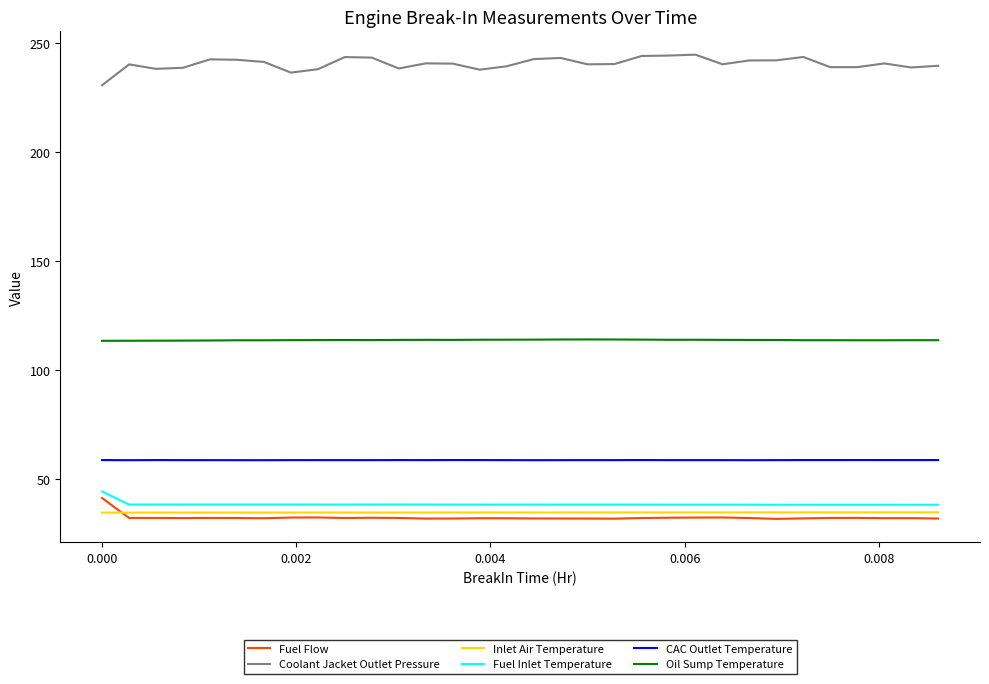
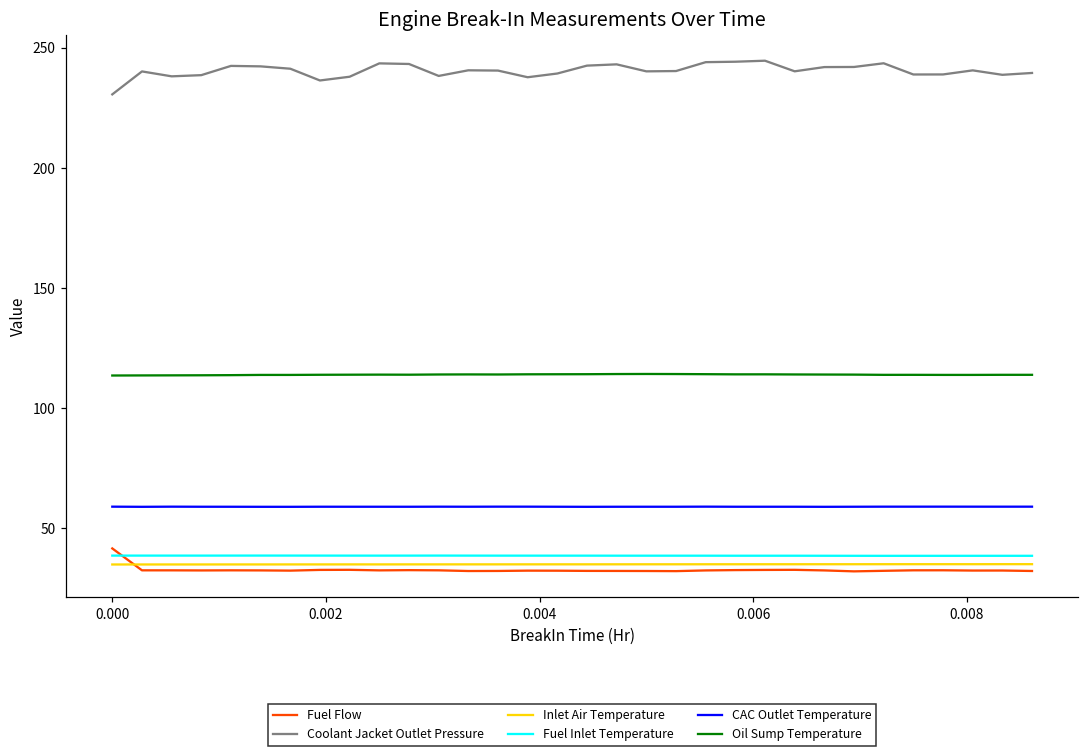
  {
    "Fuel Flow": {
      "0.000": 41
    },
    "Coolant Jacket Outlet Pressure": {
      "0.000": 230
    },
    "Inlet Air Temperature": {
      "0.000": 35
    },
    "Fuel Inlet Temperature": {
-     "0.000": 45
+     "0.000": 39
    },
    "CAC Outlet Temperature": {
      "0.000": 59
    },
    "Oil Sump Temperature": {
      "0.000": 113
    }
  }
